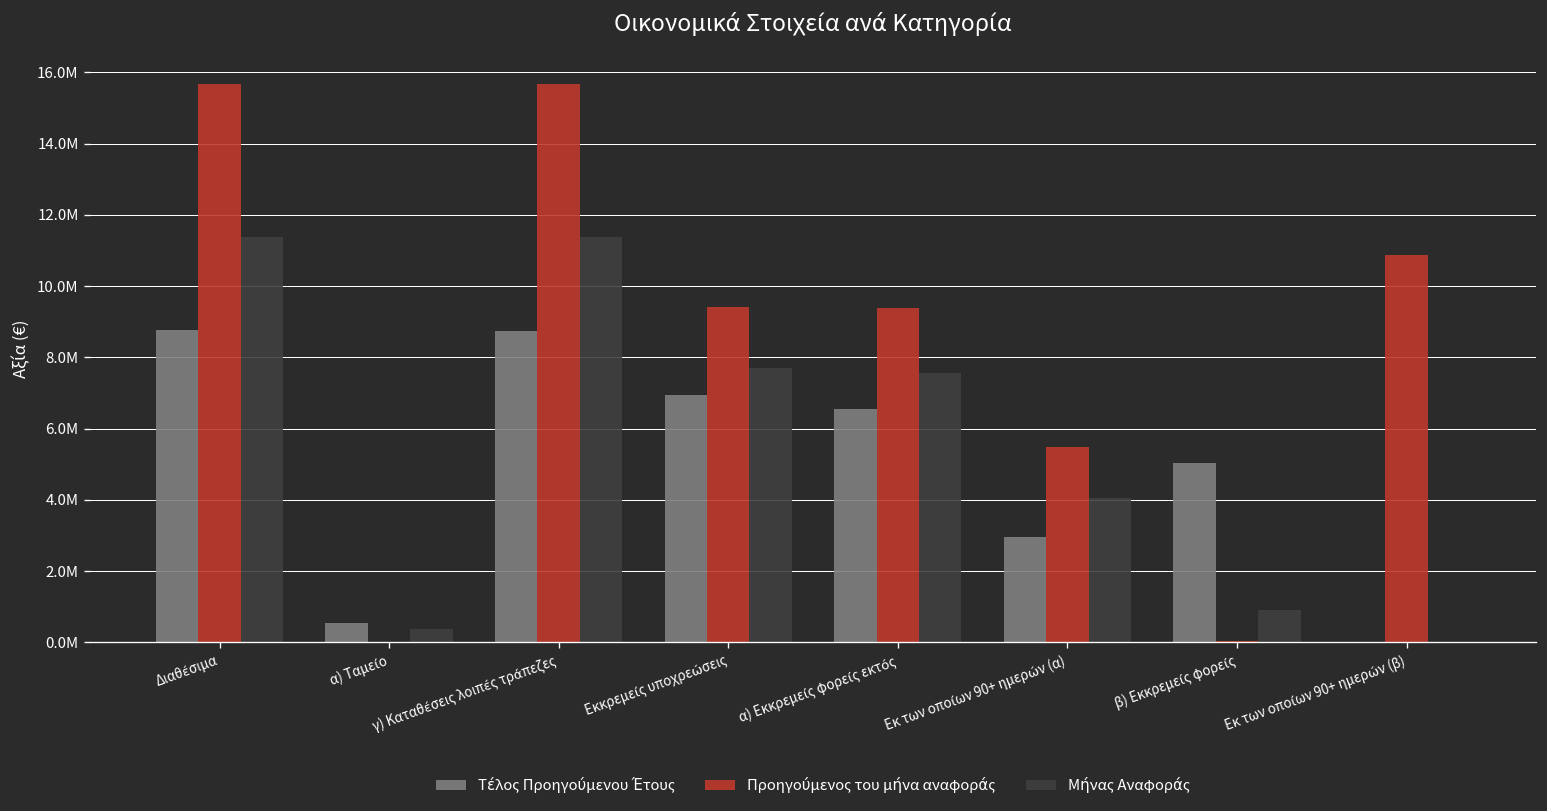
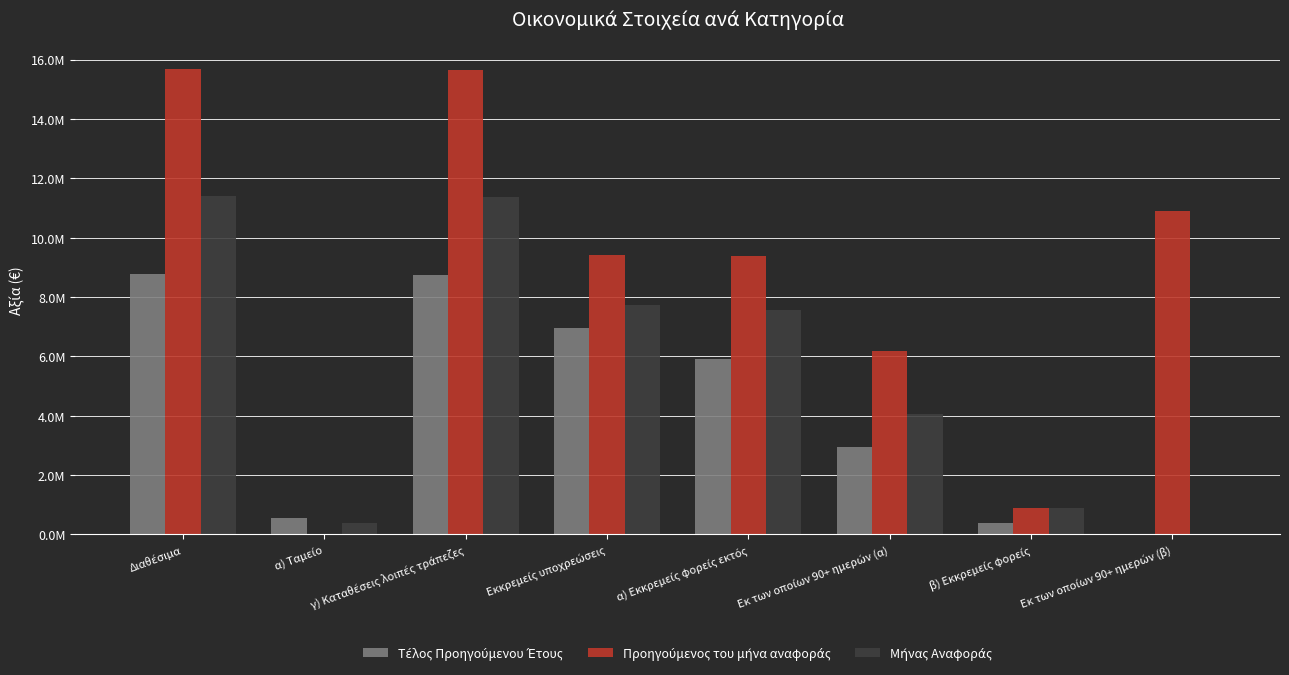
  {
    "Τέλος Προηγούμενου Έτους": {
      "Διαθέσιμα": 8800000,
      "α) Ταμείο": 500000,
      "γ) Καταθέσεις λοιπές τράπεζες": 8700000,
      "Εκκρεμείς υποχρεώσεις": 7000000,
-     "α) Εκκρεμείς φορείς εκτός": 6600000,
+     "α) Εκκρεμείς φορείς εκτός": 5900000,
      "Εκ των οποίων 90+ ημερών (α)": 3000000,
-     "β) Εκκρεμείς φορείς": 5000000
+     "β) Εκκρεμείς φορείς": 400000
    },
    "Προηγούμενος του μήνα αναφοράς": {
      "Διαθέσιμα": 15700000,
      "γ) Καταθέσεις λοιπές τράπεζες": 15700000,
      "Εκκρεμείς υποχρεώσεις": 9400000,
      "α) Εκκρεμείς φορείς εκτός": 9400000,
-     "Εκ των οποίων 90+ ημερών (α)": 5500000,
-     "β) Εκκρεμείς φορείς": 0,
+     "Εκ των οποίων 90+ ημερών (α)": 6200000,
+     "β) Εκκρεμείς φορείς": 900000,
      "Εκ των οποίων 90+ ημερών (β)": 10900000
    },
    "Μήνας Αναφοράς": {
      "Διαθέσιμα": 11400000,
      "α) Ταμείο": 400000,
      "γ) Καταθέσεις λοιπές τράπεζες": 11400000,
      "Εκκρεμείς υποχρεώσεις": 7700000,
      "α) Εκκρεμείς φορείς εκτός": 7600000,
      "Εκ των οποίων 90+ ημερών (α)": 4100000,
      "β) Εκκρεμείς φορείς": 900000,
      "Εκ των οποίων 90+ ημερών (β)": 0
    }
  }
